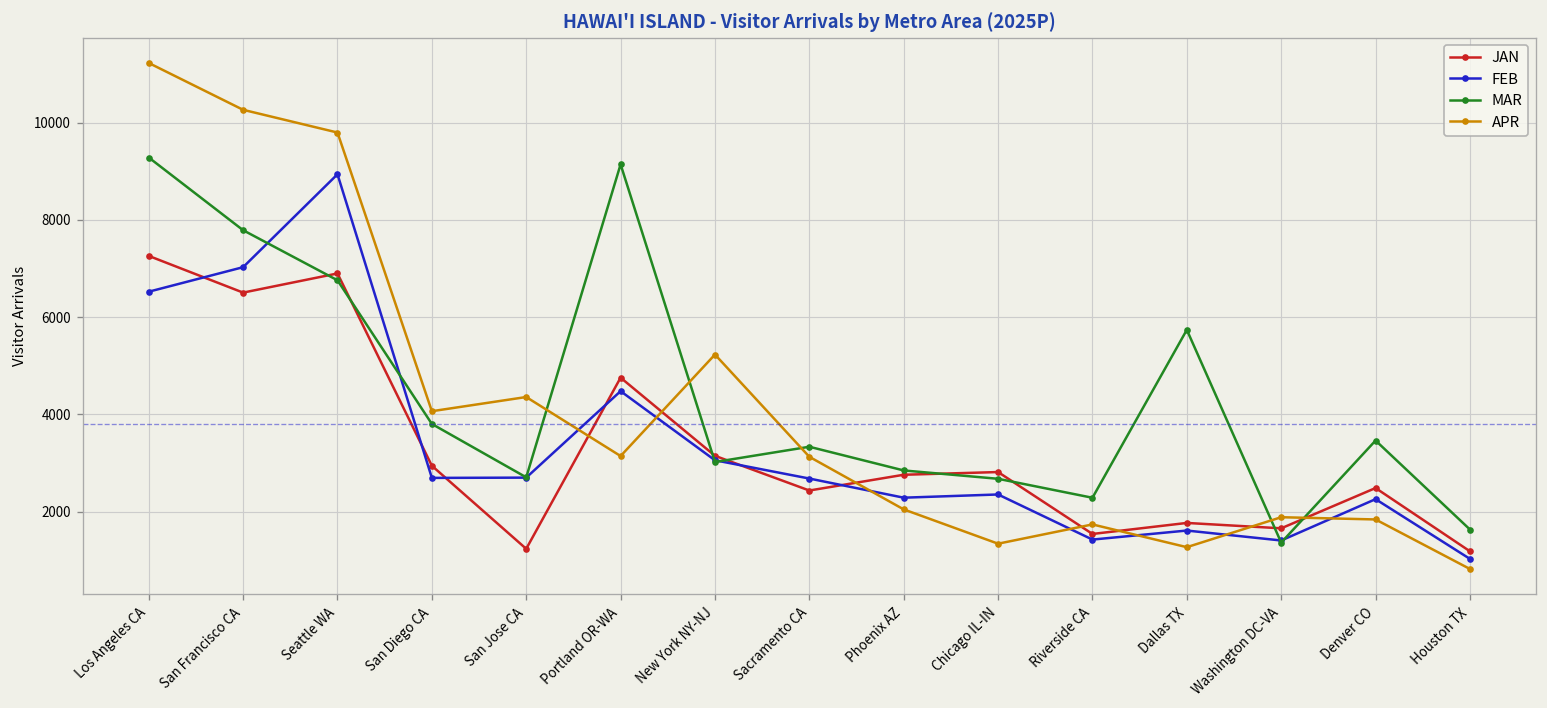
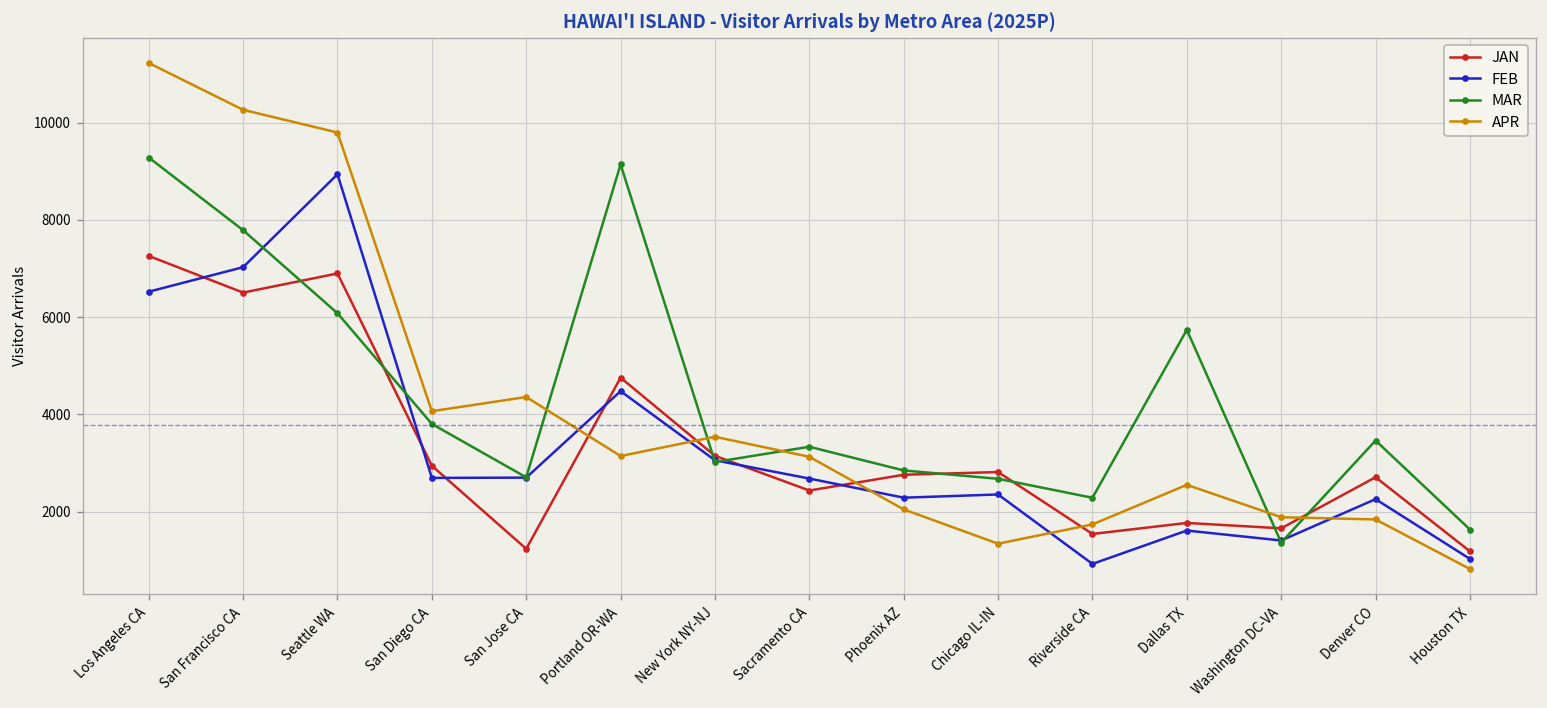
  {
    "JAN": {
      "Los Angeles CA": 7300,
      "San Francisco CA": 6500,
      "Seattle WA": 6900,
      "San Diego CA": 2900,
      "San Jose CA": 1200,
      "Portland OR-WA": 4800,
      "New York NY-NJ": 3100,
      "Sacramento CA": 2400,
      "Phoenix AZ": 2800,
      "Chicago IL-IN": 2800,
      "Riverside CA": 1500,
      "Dallas TX": 1800,
      "Washington DC-VA": 1700,
-     "Denver CO": 2500,
+     "Denver CO": 2700,
      "Houston TX": 1200
    },
    "FEB": {
      "Los Angeles CA": 6500,
      "San Francisco CA": 7000,
      "Seattle WA": 8900,
      "San Diego CA": 2700,
      "Portland OR-WA": 4500,
      "Sacramento CA": 2700,
      "Phoenix AZ": 2300,
      "Chicago IL-IN": 2400,
-     "Riverside CA": 1400,
+     "Riverside CA": 900,
      "Dallas TX": 1600,
      "Denver CO": 2300,
      "Houston TX": 1000
    },
    "MAR": {
      "Los Angeles CA": 9300,
      "San Francisco CA": 7800,
-     "Seattle WA": 6800,
+     "Seattle WA": 6100,
      "San Diego CA": 3800,
      "Portland OR-WA": 9100,
      "Sacramento CA": 3300,
      "Phoenix AZ": 2800,
      "Chicago IL-IN": 2700,
      "Riverside CA": 2300,
      "Dallas TX": 5700,
      "Denver CO": 3500,
      "Houston TX": 1600
    },
    "APR": {
      "Los Angeles CA": 11200,
      "San Francisco CA": 10300,
      "Seattle WA": 9800,
      "San Diego CA": 4100,
      "San Jose CA": 4400,
      "Portland OR-WA": 3100,
-     "New York NY-NJ": 5200,
+     "New York NY-NJ": 3500,
      "Sacramento CA": 3100,
      "Phoenix AZ": 2000,
      "Chicago IL-IN": 1300,
      "Riverside CA": 1700,
-     "Dallas TX": 1300,
+     "Dallas TX": 2600,
      "Washington DC-VA": 1900,
      "Denver CO": 1800,
      "Houston TX": 800
    }
  }
